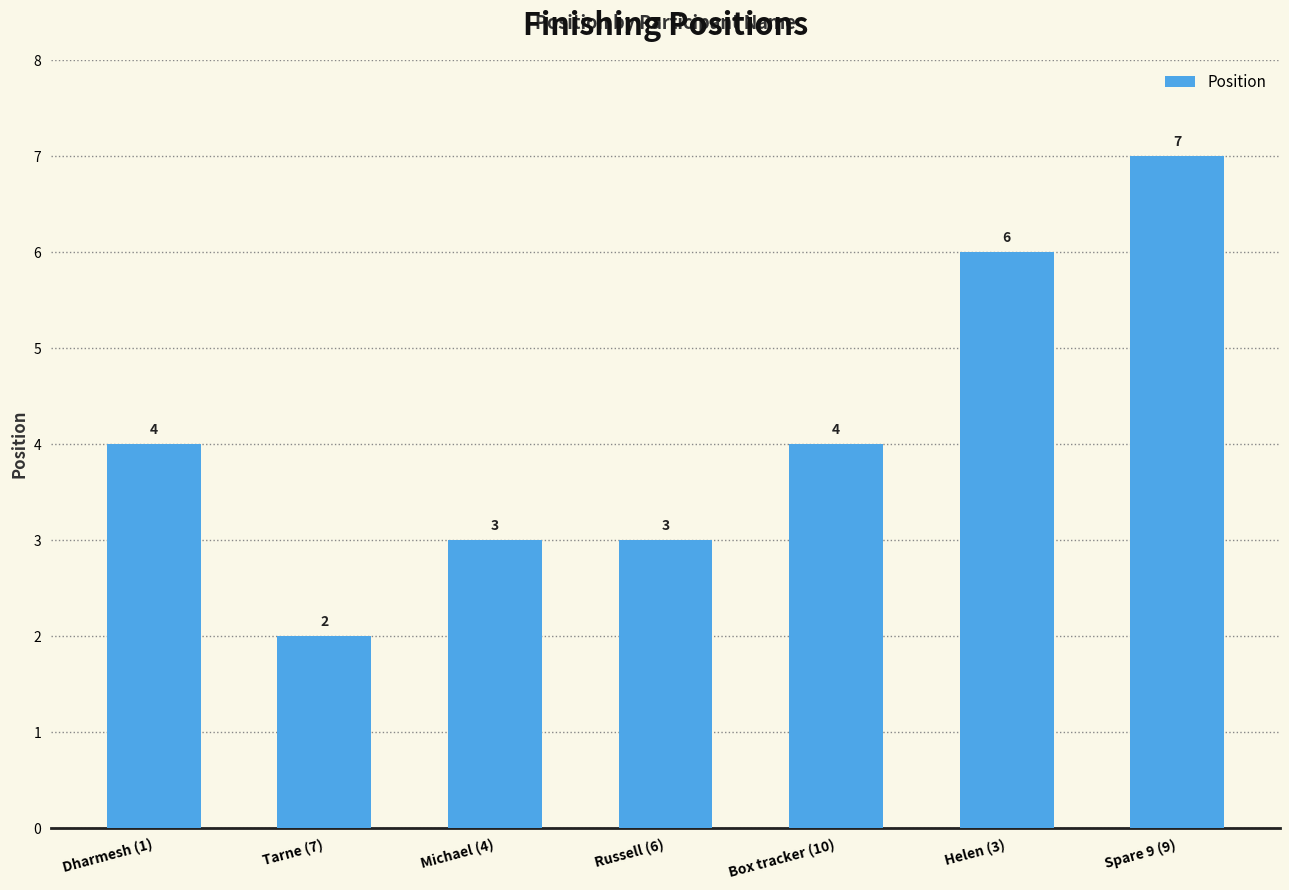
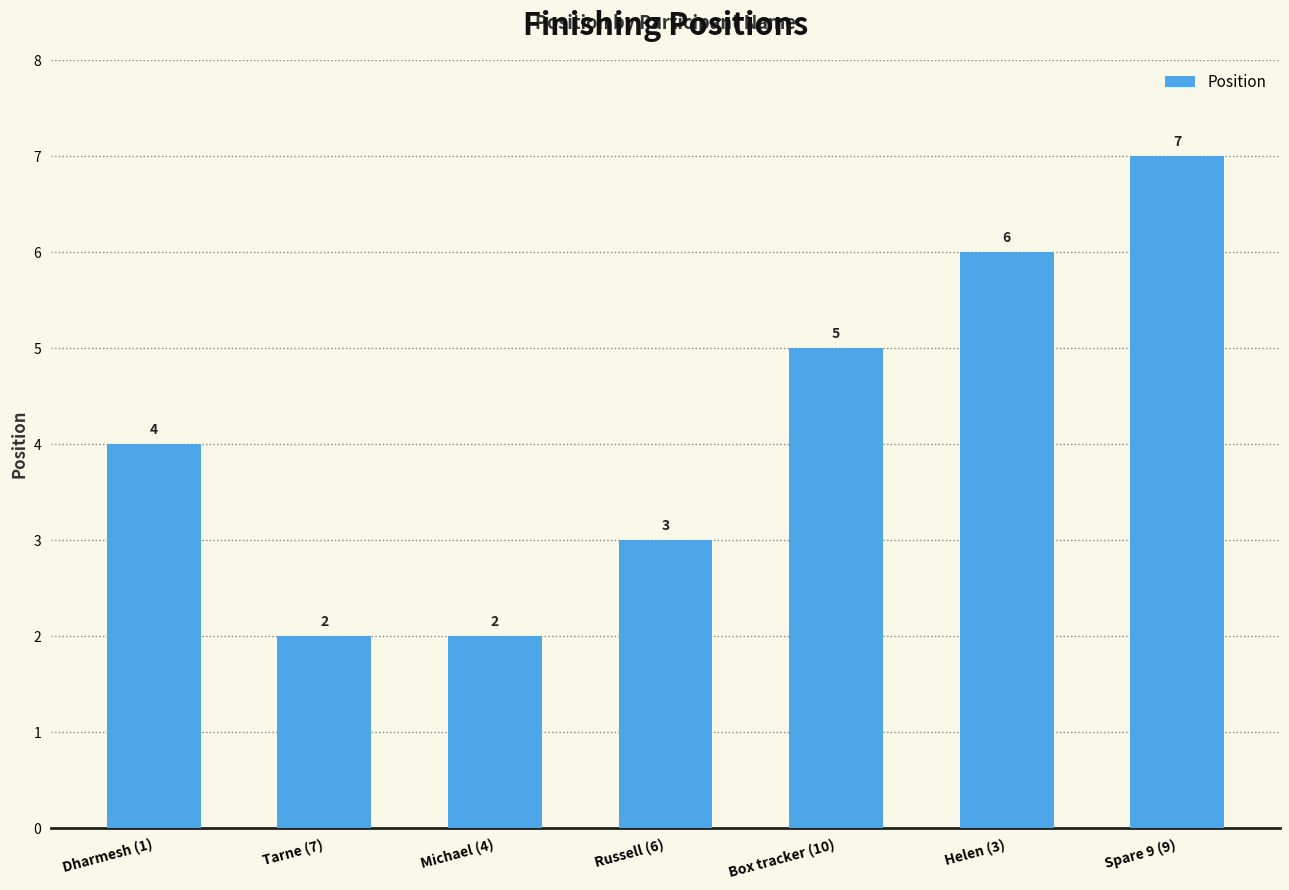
  {
    "Dharmesh (1)": 4,
    "Tarne (7)": 2,
-   "Michael (4)": 3,
+   "Michael (4)": 2,
    "Russell (6)": 3,
-   "Box tracker (10)": 4,
+   "Box tracker (10)": 5,
    "Helen (3)": 6,
    "Spare 9 (9)": 7
  }
